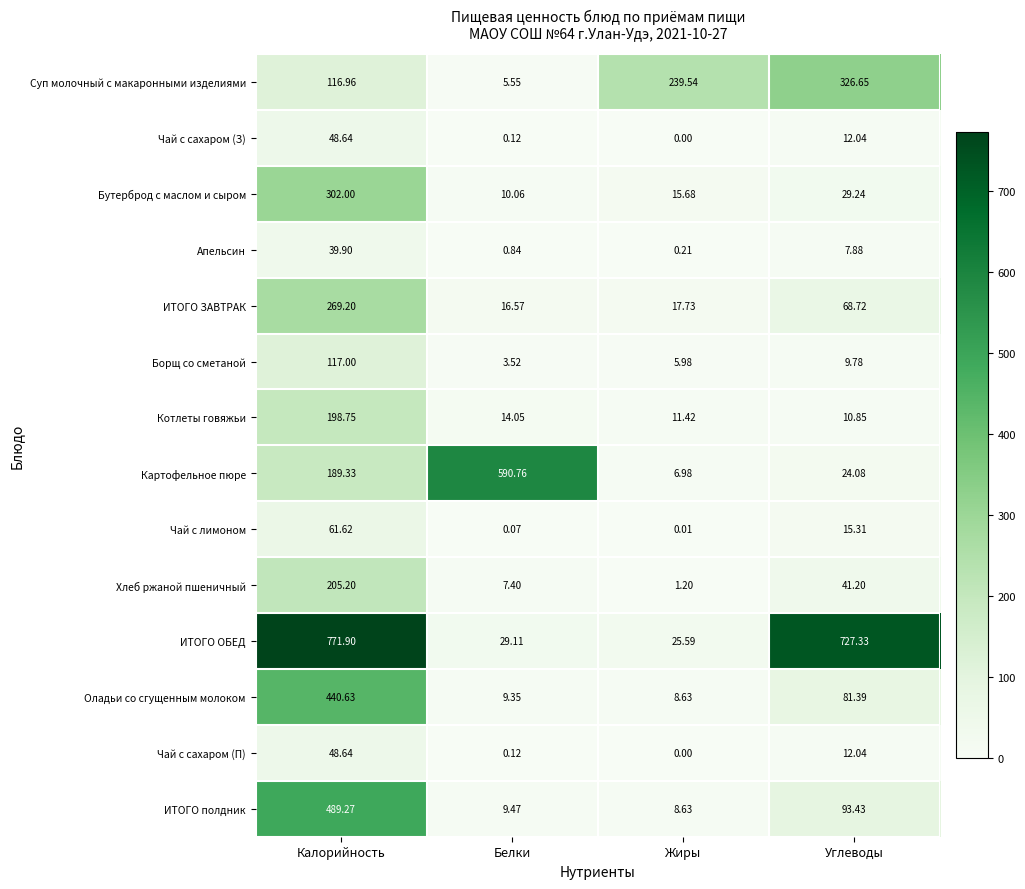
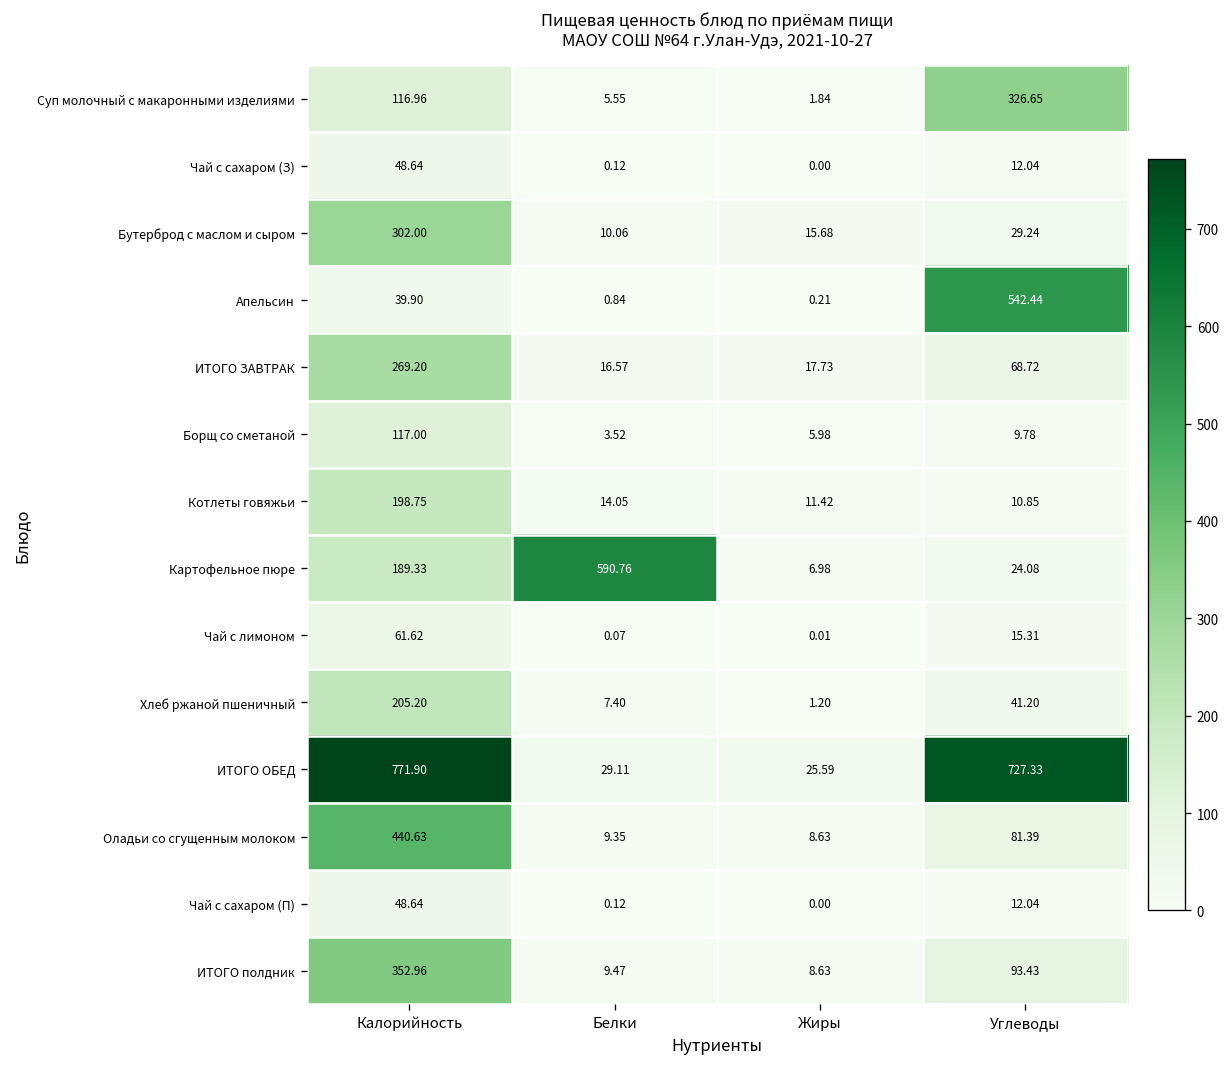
  {
    "Суп молочный с макаронными изделиями": {
      "Калорийность": 116.96,
      "Белки": 5.55,
-     "Жиры": 239.54,
+     "Жиры": 1.84,
      "Углеводы": 326.65
    },
    "Чай с сахаром (З)": {
      "Калорийность": 48.64,
      "Белки": 0.12,
      "Жиры": 0.00,
      "Углеводы": 12.04
    },
    "Бутерброд с маслом и сыром": {
      "Калорийность": 302.00,
      "Белки": 10.06,
      "Жиры": 15.68,
      "Углеводы": 29.24
    },
    "Апельсин": {
      "Калорийность": 39.90,
      "Белки": 0.84,
      "Жиры": 0.21,
-     "Углеводы": 7.88
+     "Углеводы": 542.44
    },
    "ИТОГО ЗАВТРАК": {
      "Калорийность": 269.20,
      "Белки": 16.57,
      "Жиры": 17.73,
      "Углеводы": 68.72
    },
    "Борщ со сметаной": {
      "Калорийность": 117.00,
      "Белки": 3.52,
      "Жиры": 5.98,
      "Углеводы": 9.78
    },
    "Котлеты говяжьи": {
      "Калорийность": 198.75,
      "Белки": 14.05,
      "Жиры": 11.42,
      "Углеводы": 10.85
    },
    "Картофельное пюре": {
      "Калорийность": 189.33,
      "Белки": 590.76,
      "Жиры": 6.98,
      "Углеводы": 24.08
    },
    "Чай с лимоном": {
      "Калорийность": 61.62,
      "Белки": 0.07,
      "Жиры": 0.01,
      "Углеводы": 15.31
    },
    "Хлеб ржаной пшеничный": {
      "Калорийность": 205.20,
      "Белки": 7.40,
      "Жиры": 1.20,
      "Углеводы": 41.20
    },
    "ИТОГО ОБЕД": {
      "Калорийность": 771.90,
      "Белки": 29.11,
      "Жиры": 25.59,
      "Углеводы": 727.33
    },
    "Оладьи со сгущенным молоком": {
      "Калорийность": 440.63,
      "Белки": 9.35,
      "Жиры": 8.63,
      "Углеводы": 81.39
    },
    "Чай с сахаром (П)": {
      "Калорийность": 48.64,
      "Белки": 0.12,
      "Жиры": 0.00,
      "Углеводы": 12.04
    },
    "ИТОГО полдник": {
-     "Калорийность": 489.27,
+     "Калорийность": 352.96,
      "Белки": 9.47,
      "Жиры": 8.63,
      "Углеводы": 93.43
    }
  }
